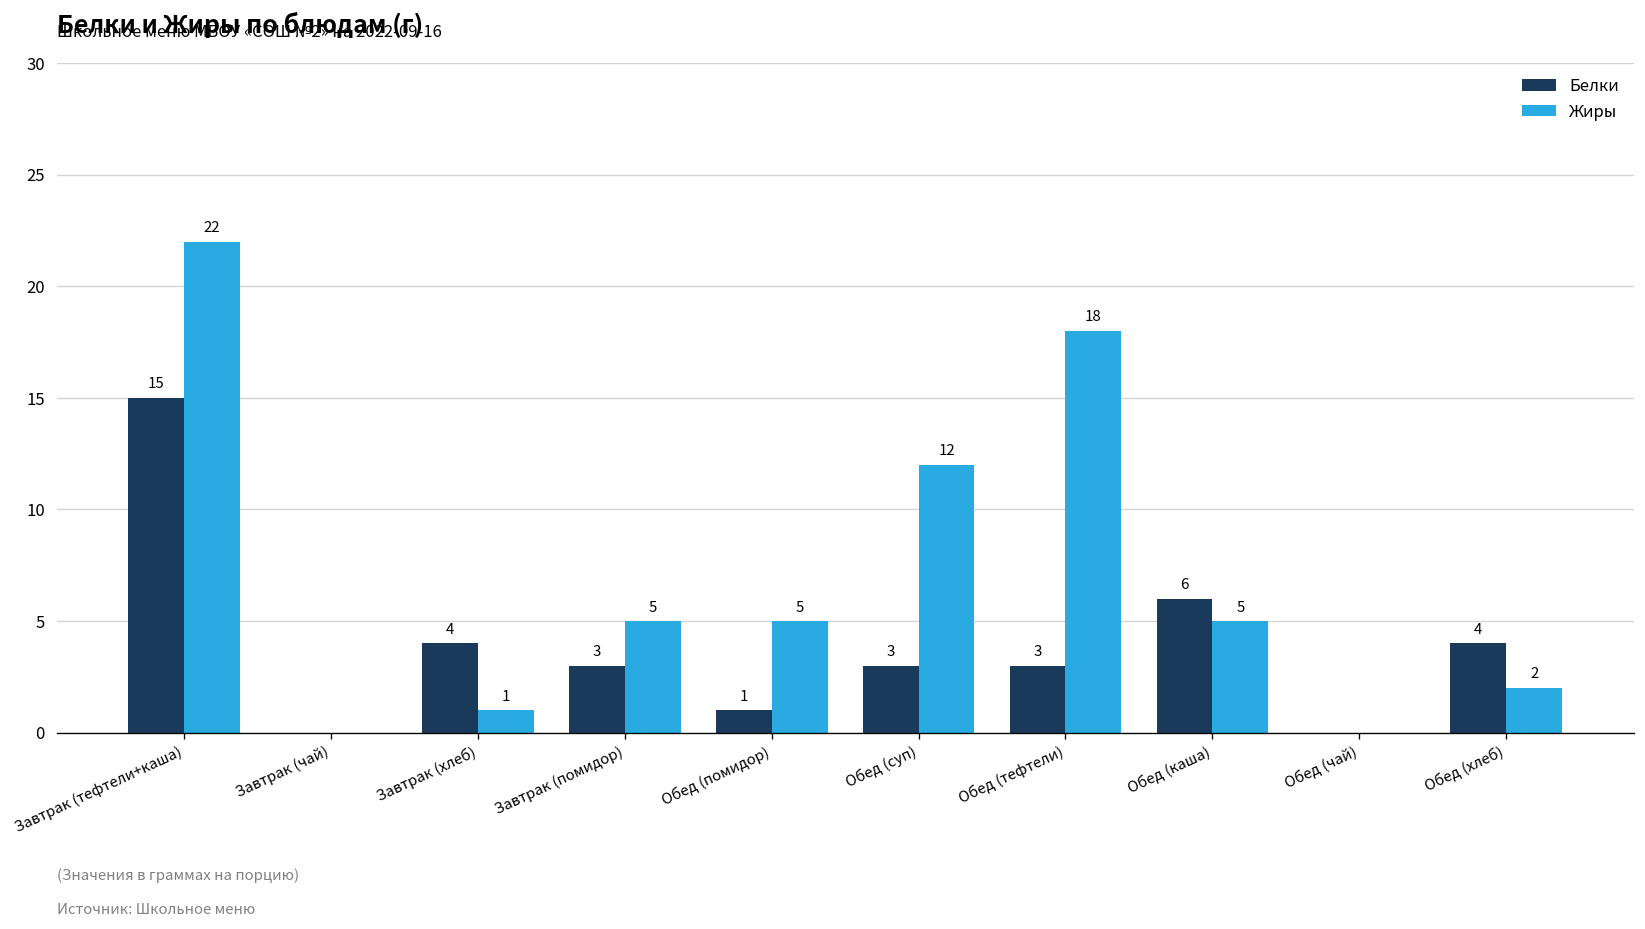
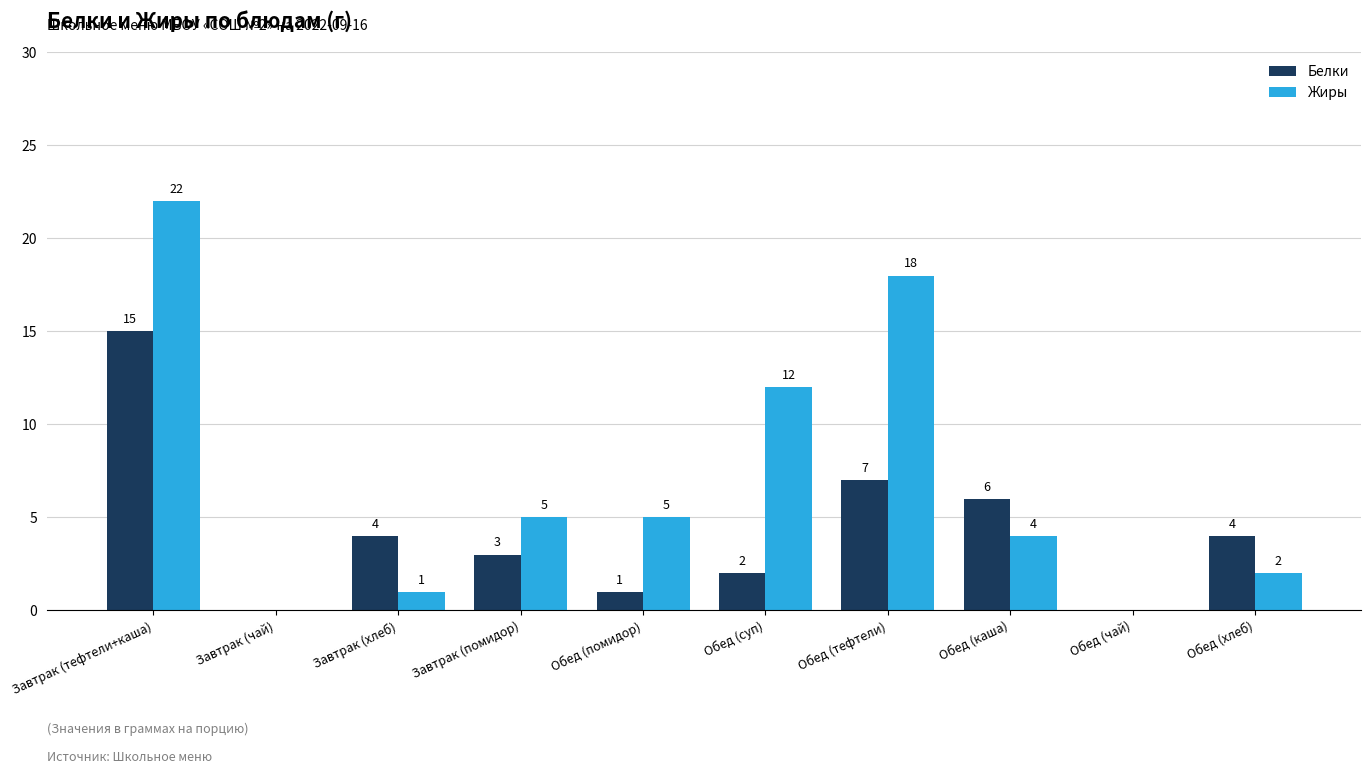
  {
    "Белки": {
      "Завтрак (тефтели+каша)": 15,
      "Завтрак (хлеб)": 4,
      "Завтрак (помидор)": 3,
      "Обед (помидор)": 1,
-     "Обед (суп)": 3,
-     "Обед (тефтели)": 3,
+     "Обед (суп)": 2,
+     "Обед (тефтели)": 7,
      "Обед (каша)": 6,
      "Обед (хлеб)": 4
    },
    "Жиры": {
      "Завтрак (тефтели+каша)": 22,
      "Завтрак (хлеб)": 1,
      "Завтрак (помидор)": 5,
      "Обед (помидор)": 5,
      "Обед (суп)": 12,
      "Обед (тефтели)": 18,
-     "Обед (каша)": 5,
+     "Обед (каша)": 4,
      "Обед (хлеб)": 2
    }
  }
